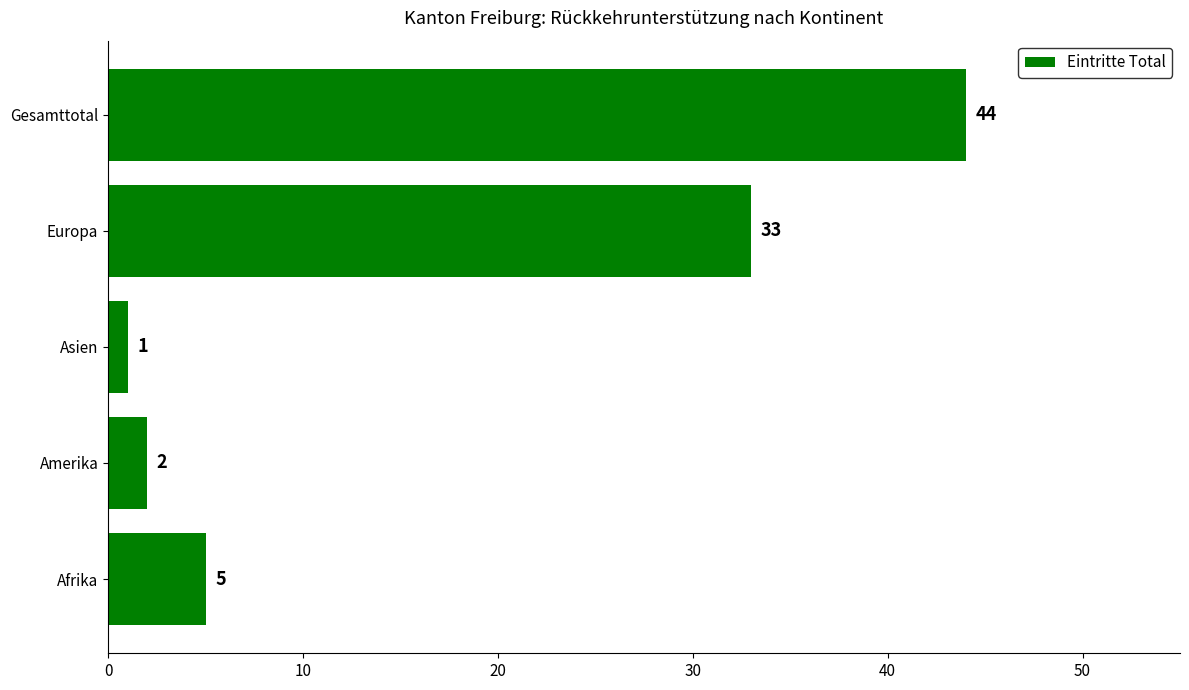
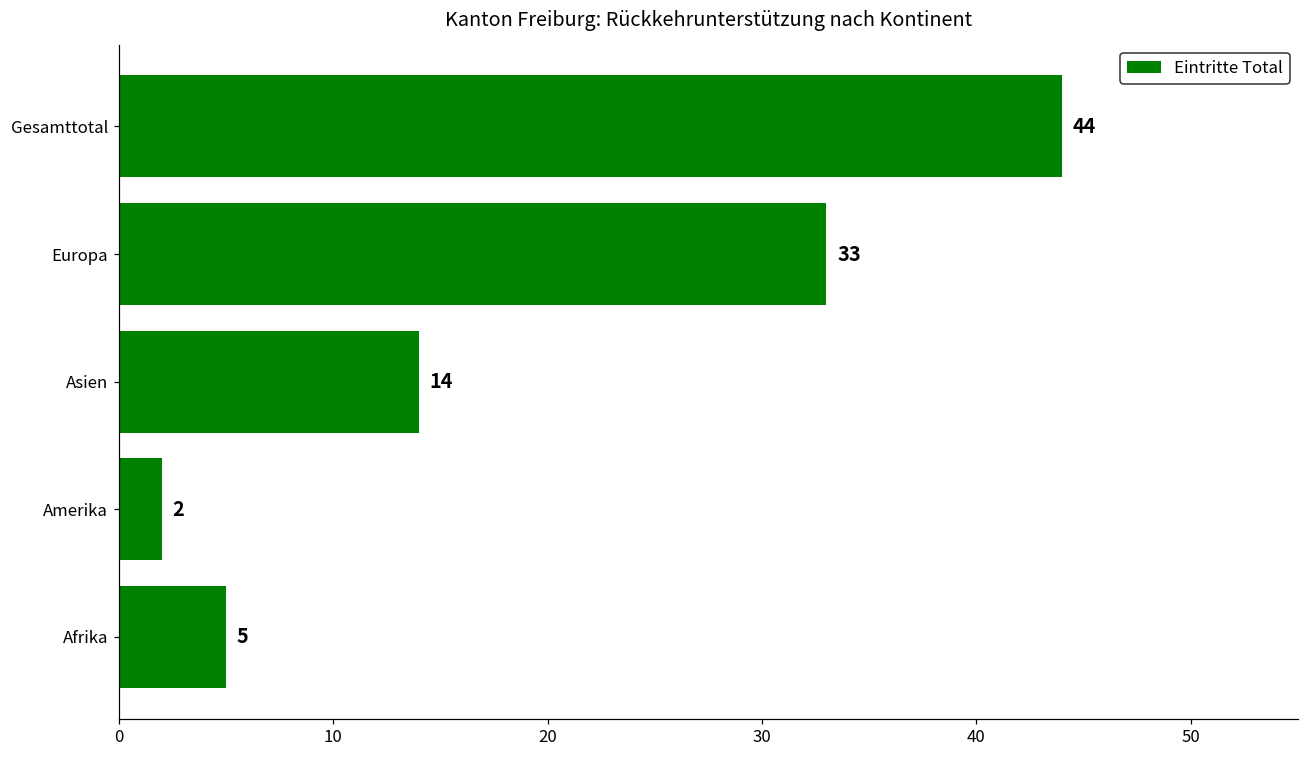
  {
    "Gesamttotal": 44,
    "Europa": 33,
-   "Asien": 1,
+   "Asien": 14,
    "Amerika": 2,
    "Afrika": 5
  }
